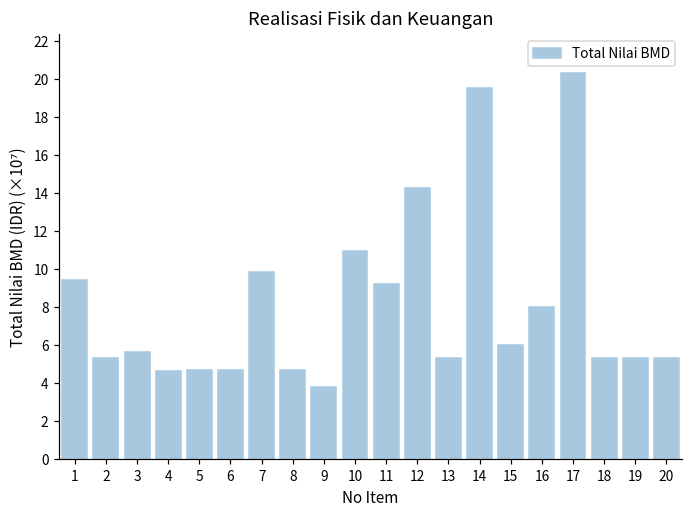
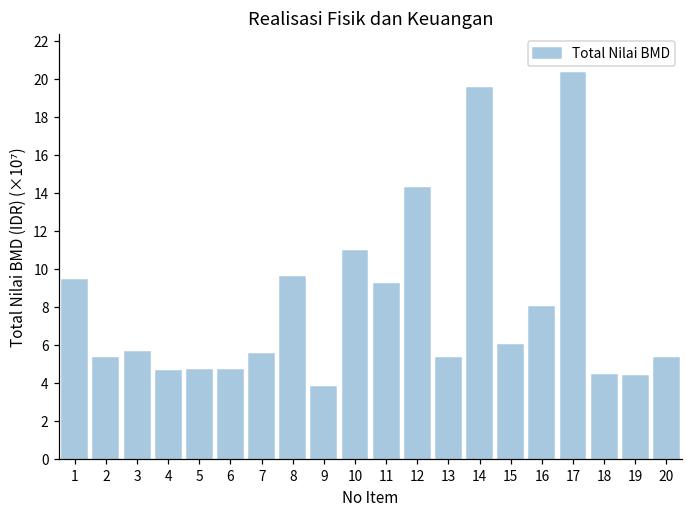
  {
    "1": 9.5,
    "2": 5.3,
    "3": 5.6,
    "4": 4.7,
    "5": 4.7,
    "6": 4.7,
-   "7": 9.9,
-   "8": 4.7,
+   "7": 5.5,
+   "8": 9.6,
    "9": 3.8,
    "10": 11.0,
    "11": 9.2,
    "12": 14.3,
    "13": 5.4,
    "14": 19.6,
    "15": 6.0,
    "16": 8.0,
    "17": 20.3,
-   "18": 5.3,
-   "19": 5.3,
+   "18": 4.4,
+   "19": 4.4,
    "20": 5.3
  }
